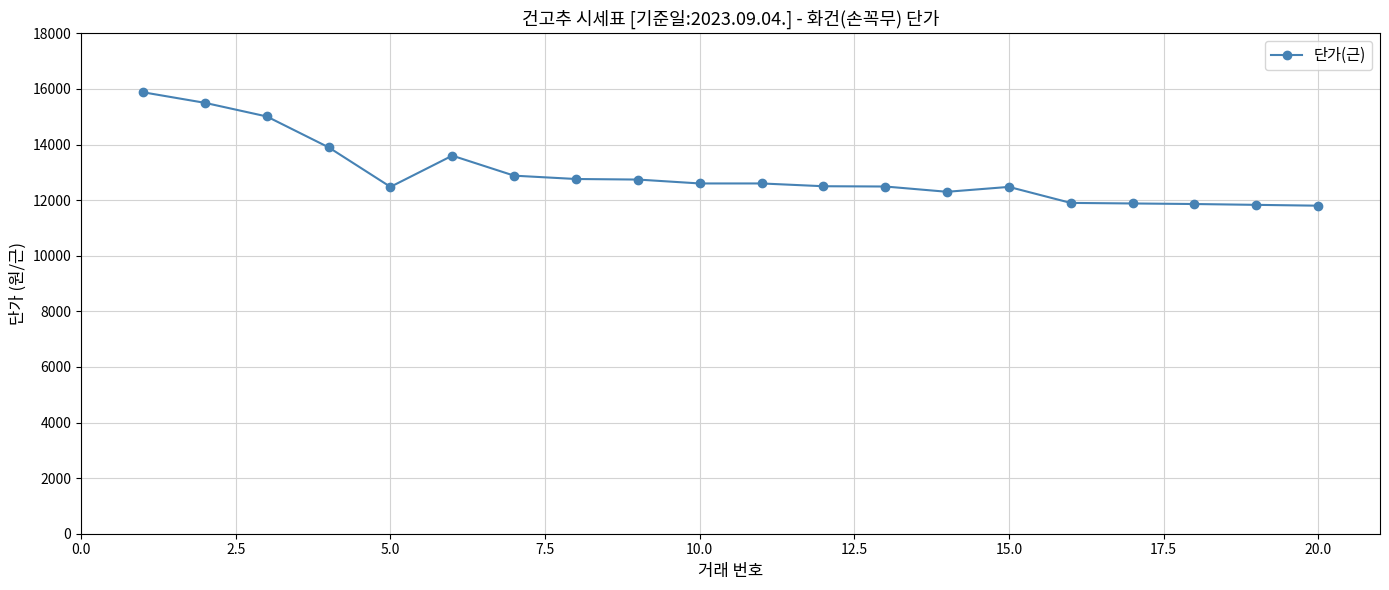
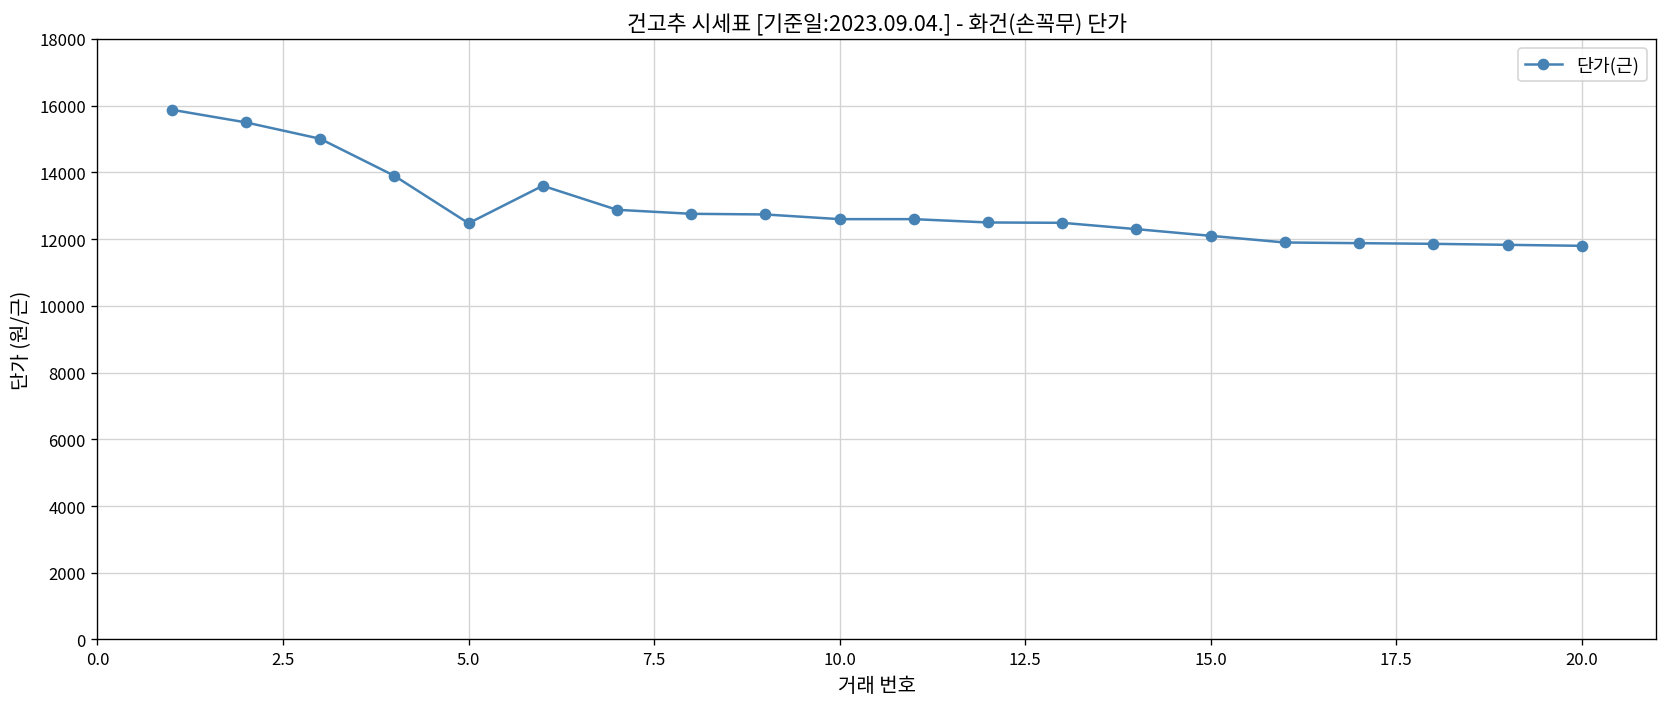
  {
    "5.0": 12500,
    "10.0": 12600,
-   "15.0": 12500,
+   "15.0": 12100,
    "20.0": 11800
  }
